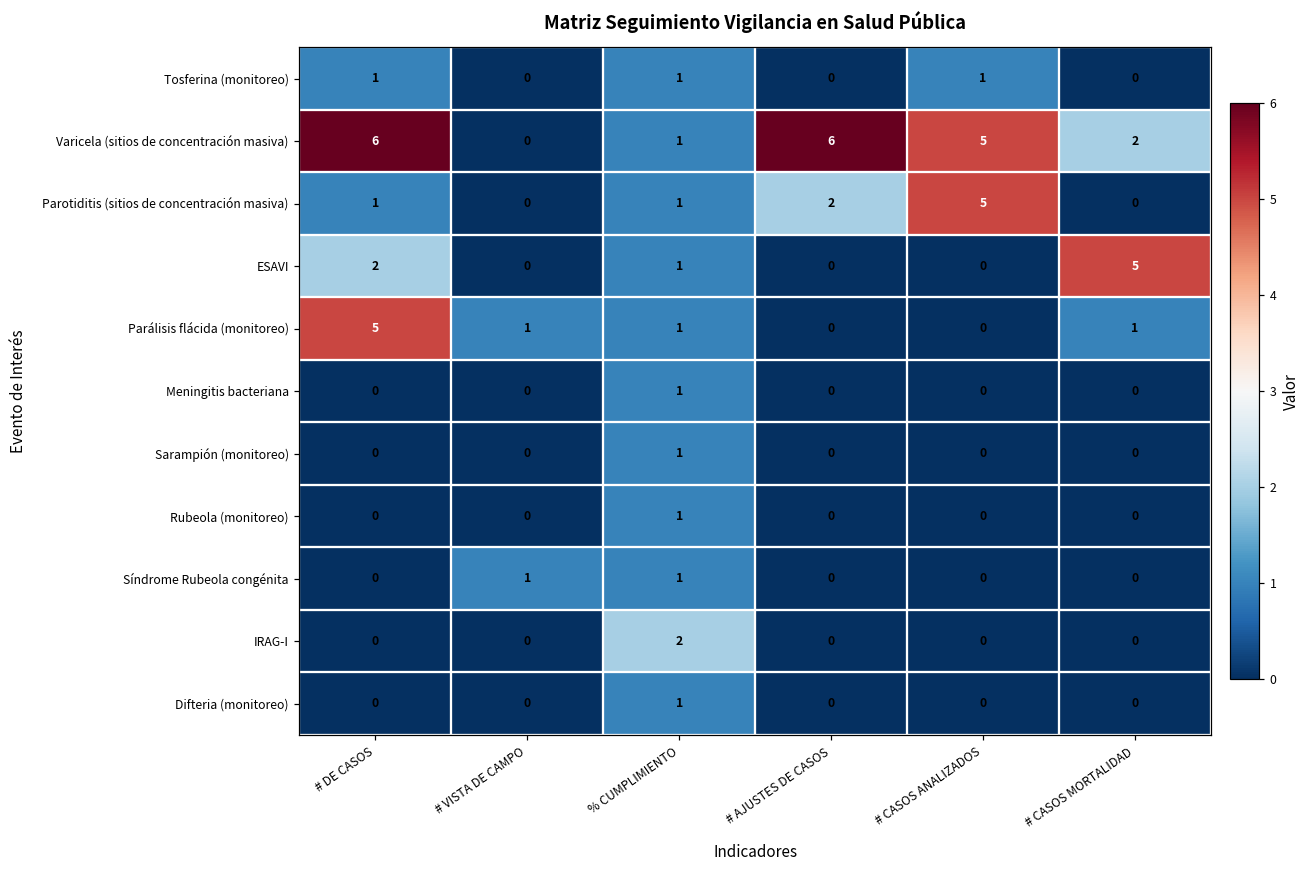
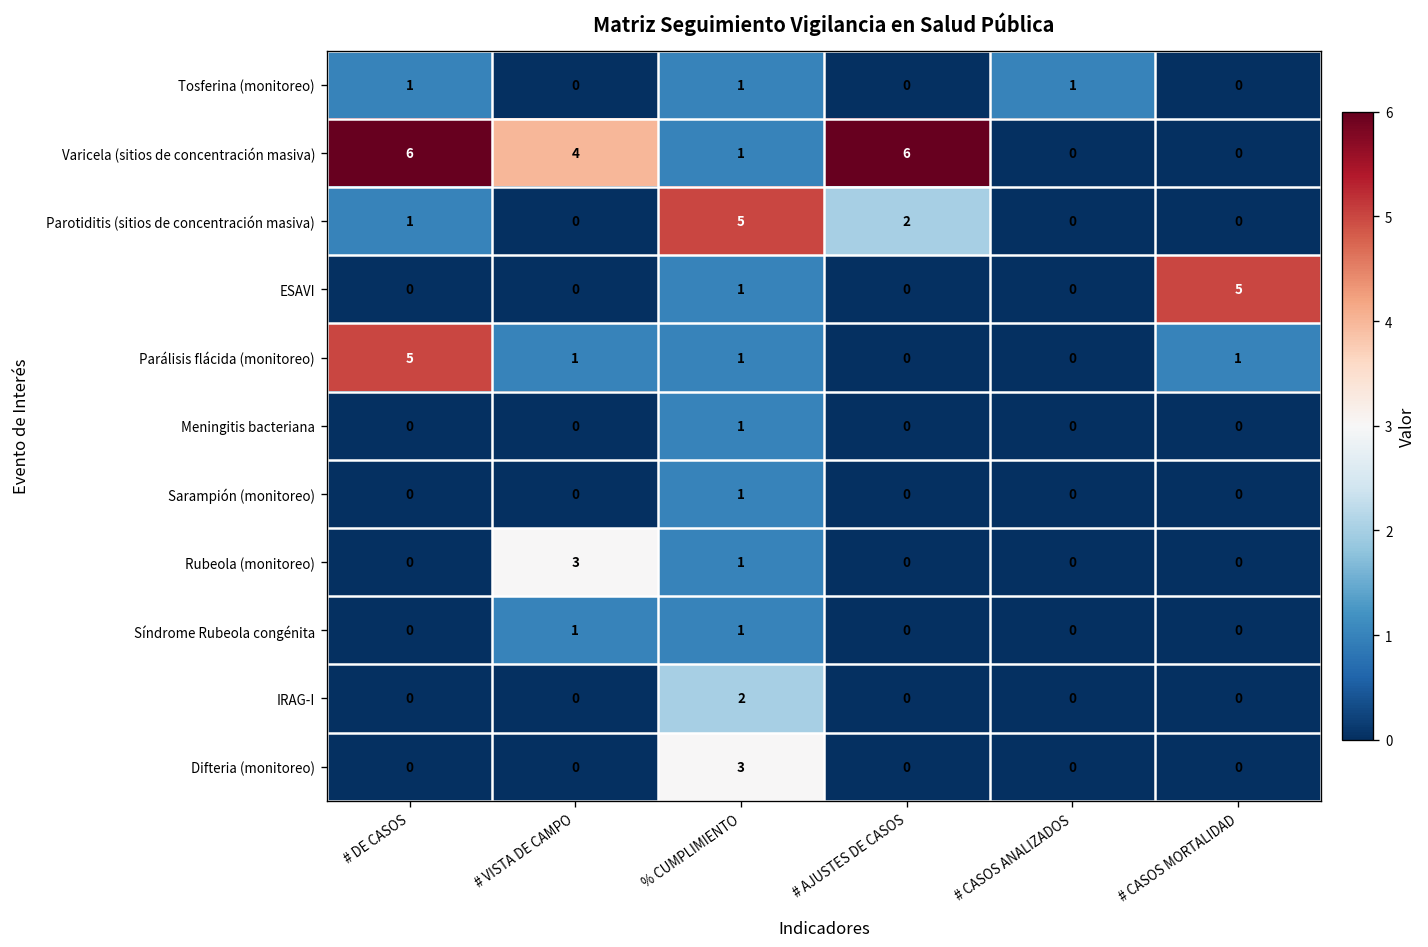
  {
    "Tosferina (monitoreo)": {
      "# DE CASOS": 1,
      "# VISTA DE CAMPO": 0,
      "% CUMPLIMIENTO": 1,
      "# AJUSTES DE CASOS": 0,
      "# CASOS ANALIZADOS": 1,
      "# CASOS MORTALIDAD": 0
    },
    "Varicela (sitios de concentración masiva)": {
      "# DE CASOS": 6,
-     "# VISTA DE CAMPO": 0,
+     "# VISTA DE CAMPO": 4,
      "% CUMPLIMIENTO": 1,
      "# AJUSTES DE CASOS": 6,
-     "# CASOS ANALIZADOS": 5,
-     "# CASOS MORTALIDAD": 2
+     "# CASOS ANALIZADOS": 0,
+     "# CASOS MORTALIDAD": 0
    },
    "Parotiditis (sitios de concentración masiva)": {
      "# DE CASOS": 1,
      "# VISTA DE CAMPO": 0,
-     "% CUMPLIMIENTO": 1,
+     "% CUMPLIMIENTO": 5,
      "# AJUSTES DE CASOS": 2,
-     "# CASOS ANALIZADOS": 5,
+     "# CASOS ANALIZADOS": 0,
      "# CASOS MORTALIDAD": 0
    },
    "ESAVI": {
-     "# DE CASOS": 2,
+     "# DE CASOS": 0,
      "# VISTA DE CAMPO": 0,
      "% CUMPLIMIENTO": 1,
      "# AJUSTES DE CASOS": 0,
      "# CASOS ANALIZADOS": 0,
      "# CASOS MORTALIDAD": 5
    },
    "Parálisis flácida (monitoreo)": {
      "# DE CASOS": 5,
      "# VISTA DE CAMPO": 1,
      "% CUMPLIMIENTO": 1,
      "# AJUSTES DE CASOS": 0,
      "# CASOS ANALIZADOS": 0,
      "# CASOS MORTALIDAD": 1
    },
    "Meningitis bacteriana": {
      "# DE CASOS": 0,
      "# VISTA DE CAMPO": 0,
      "% CUMPLIMIENTO": 1,
      "# AJUSTES DE CASOS": 0,
      "# CASOS ANALIZADOS": 0,
      "# CASOS MORTALIDAD": 0
    },
    "Sarampión (monitoreo)": {
      "# DE CASOS": 0,
      "# VISTA DE CAMPO": 0,
      "% CUMPLIMIENTO": 1,
      "# AJUSTES DE CASOS": 0,
      "# CASOS ANALIZADOS": 0,
      "# CASOS MORTALIDAD": 0
    },
    "Rubeola (monitoreo)": {
      "# DE CASOS": 0,
-     "# VISTA DE CAMPO": 0,
+     "# VISTA DE CAMPO": 3,
      "% CUMPLIMIENTO": 1,
      "# AJUSTES DE CASOS": 0,
      "# CASOS ANALIZADOS": 0,
      "# CASOS MORTALIDAD": 0
    },
    "Síndrome Rubeola congénita": {
      "# DE CASOS": 0,
      "# VISTA DE CAMPO": 1,
      "% CUMPLIMIENTO": 1,
      "# AJUSTES DE CASOS": 0,
      "# CASOS ANALIZADOS": 0,
      "# CASOS MORTALIDAD": 0
    },
    "IRAG-I": {
      "# DE CASOS": 0,
      "# VISTA DE CAMPO": 0,
      "% CUMPLIMIENTO": 2,
      "# AJUSTES DE CASOS": 0,
      "# CASOS ANALIZADOS": 0,
      "# CASOS MORTALIDAD": 0
    },
    "Difteria (monitoreo)": {
      "# DE CASOS": 0,
      "# VISTA DE CAMPO": 0,
-     "% CUMPLIMIENTO": 1,
+     "% CUMPLIMIENTO": 3,
      "# AJUSTES DE CASOS": 0,
      "# CASOS ANALIZADOS": 0,
      "# CASOS MORTALIDAD": 0
    }
  }
